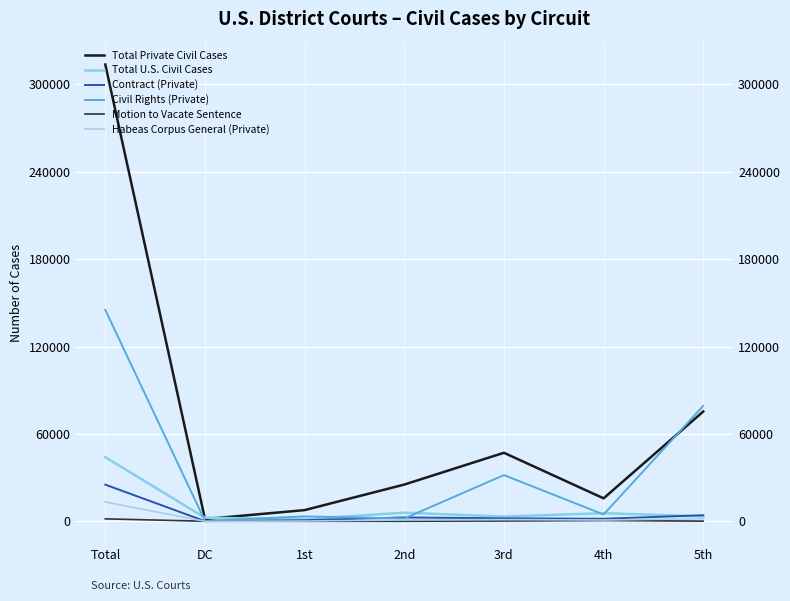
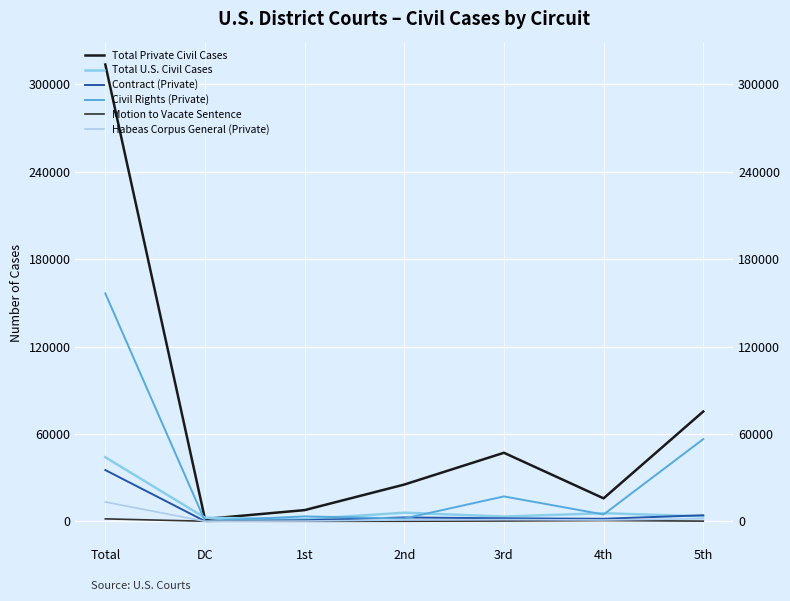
  {
    "Contract (Private)": {
-     "Total": 25000
+     "Total": 35000
    },
    "Civil Rights (Private)": {
-     "Total": 145000,
+     "Total": 156000,
      "1st": 3000,
-     "3rd": 32000,
-     "5th": 79000
+     "3rd": 17000,
+     "5th": 56000
    }
  }
